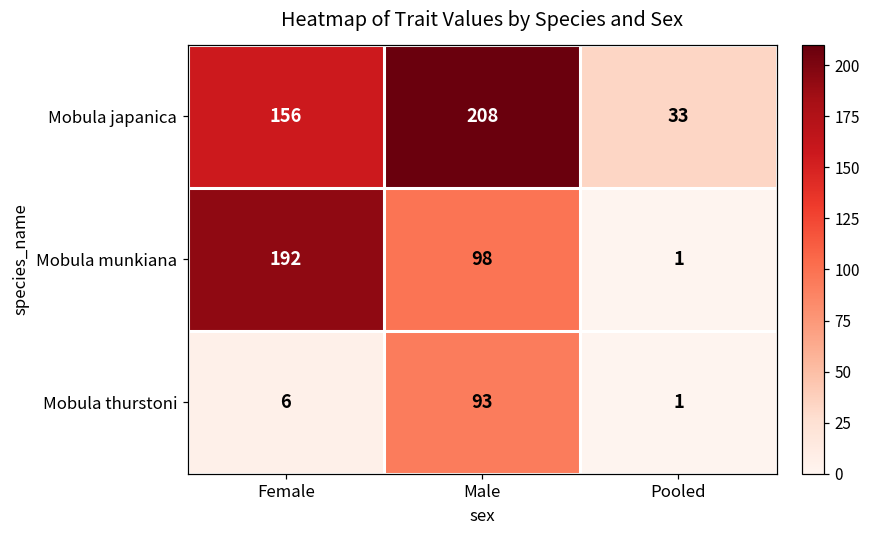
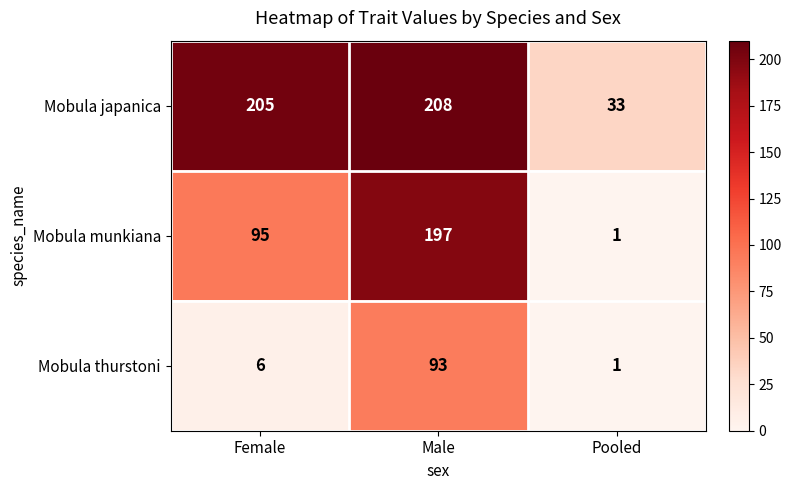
  {
    "Mobula japanica": {
-     "Female": 156,
+     "Female": 205,
      "Male": 208,
      "Pooled": 33
    },
    "Mobula munkiana": {
-     "Female": 192,
-     "Male": 98,
+     "Female": 95,
+     "Male": 197,
      "Pooled": 1
    },
    "Mobula thurstoni": {
      "Female": 6,
      "Male": 93,
      "Pooled": 1
    }
  }
